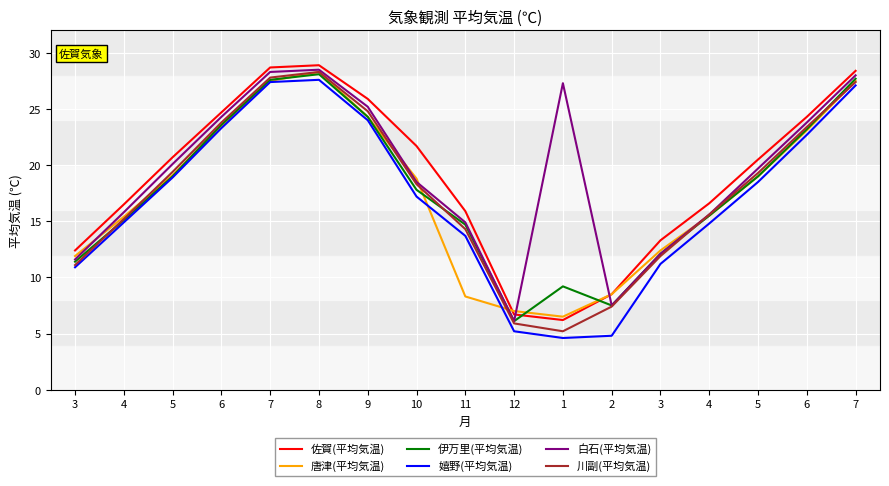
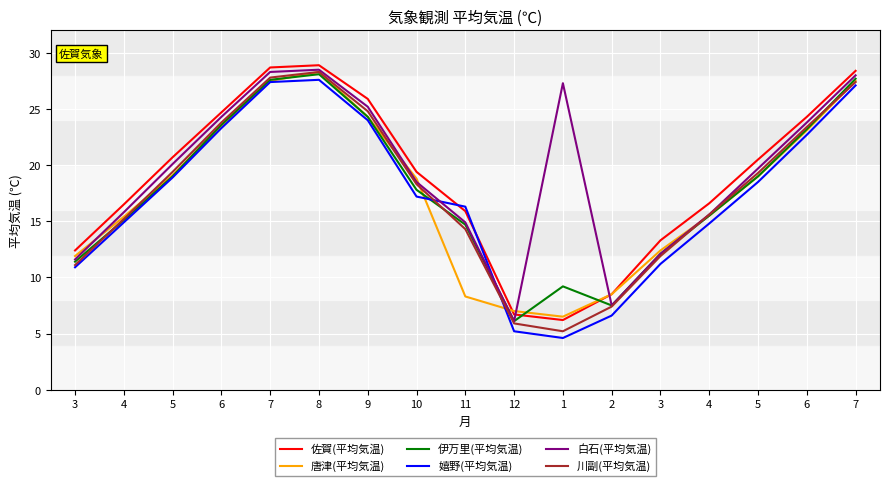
  {
    "佐賀(平均気温)": {
      "8": 28.9,
      "9": 25.9,
-     "10": 21.7,
+     "10": 19.4,
      "11": 15.9,
      "12": 6.7,
      "1": 6.2
    },
    "唐津(平均気温)": {
      "10": 18.8,
      "11": 8.3,
      "12": 7.0,
      "1": 6.5
    },
    "伊万里(平均気温)": {
      "10": 17.8,
      "1": 9.2
    },
    "嬉野(平均気温)": {
      "8": 27.6,
      "9": 24.0,
      "10": 17.2,
-     "11": 13.7,
+     "11": 16.3,
      "12": 5.2,
      "1": 4.6,
-     "2": 4.8
+     "2": 6.6
    },
    "白石(平均気温)": {
      "9": 25.2,
      "1": 27.3
    },
    "川副(平均気温)": {
      "9": 24.8,
      "11": 14.3,
      "1": 5.2
    }
  }
